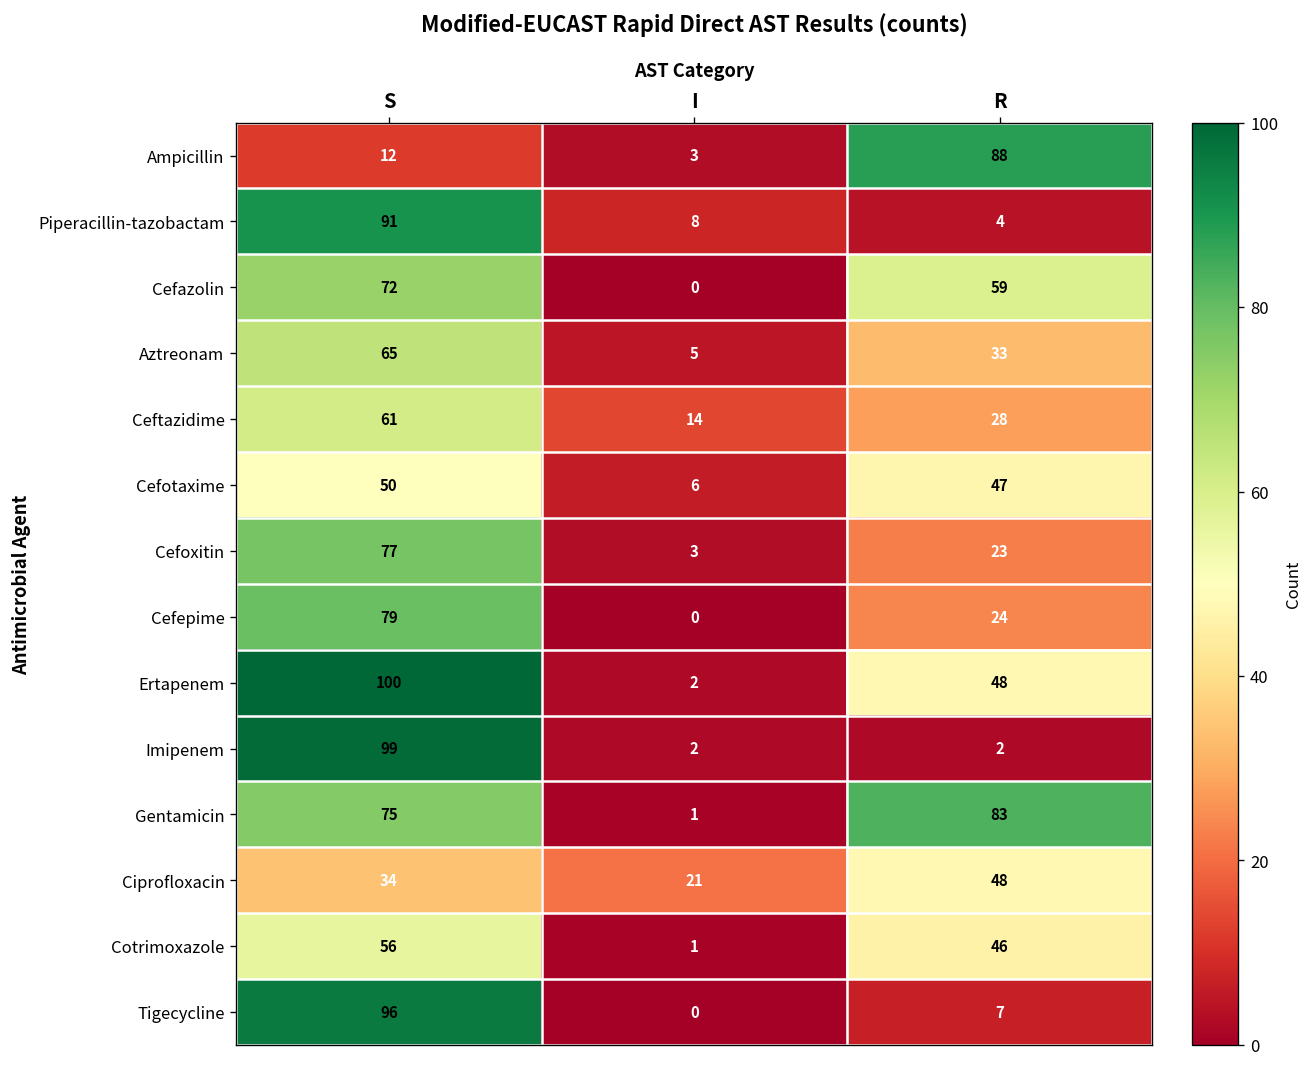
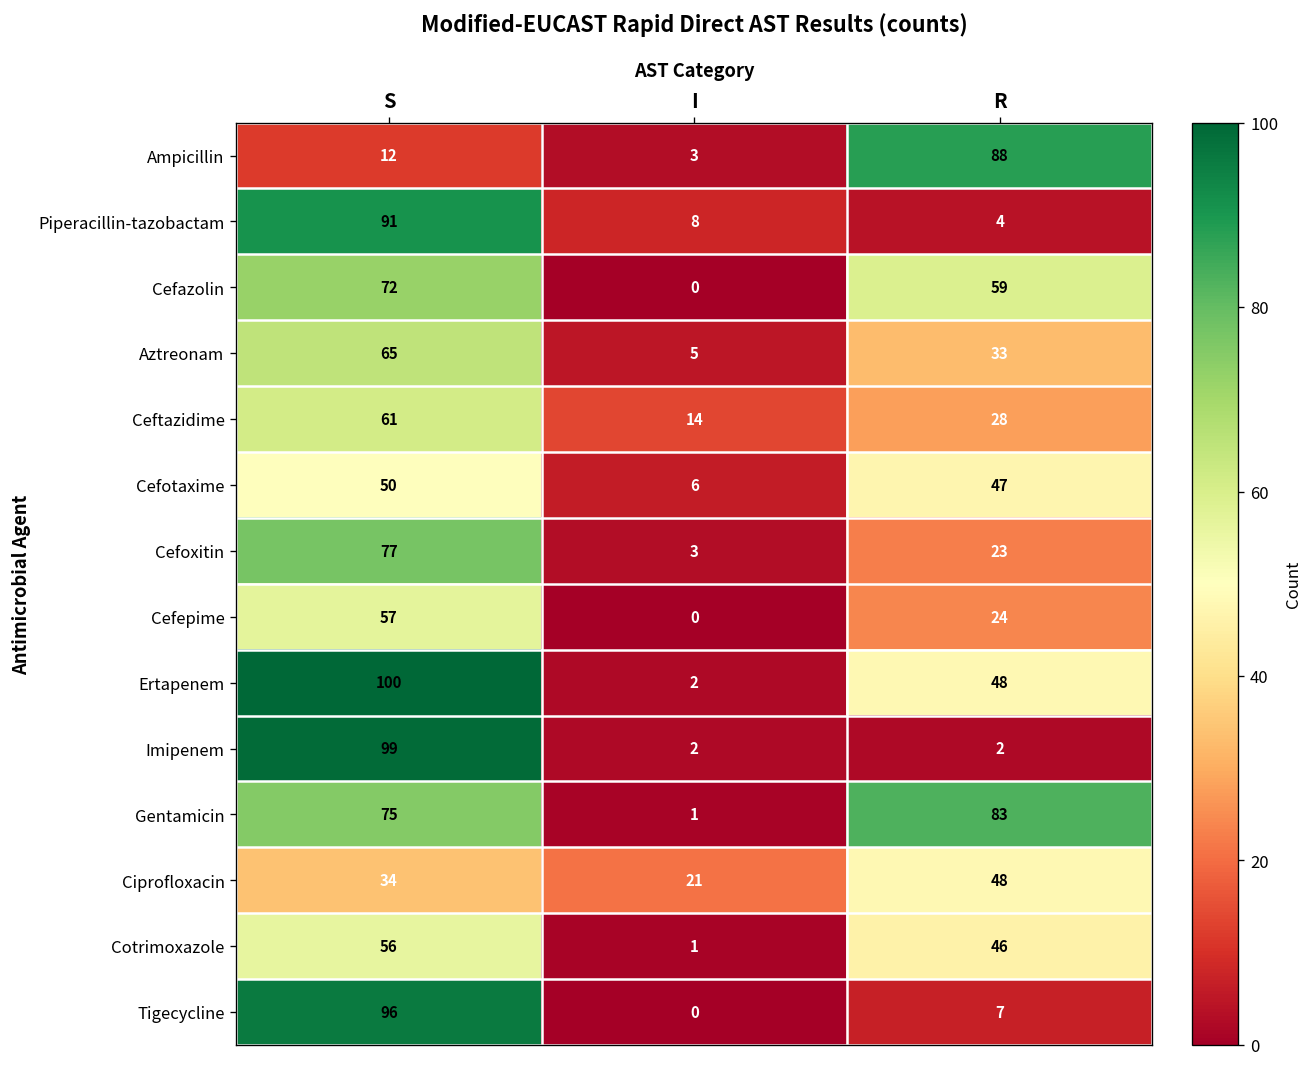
  {
    "Ampicillin": {
      "S": 12,
      "I": 3,
      "R": 88
    },
    "Piperacillin-tazobactam": {
      "S": 91,
      "I": 8,
      "R": 4
    },
    "Cefazolin": {
      "S": 72,
      "I": 0,
      "R": 59
    },
    "Aztreonam": {
      "S": 65,
      "I": 5,
      "R": 33
    },
    "Ceftazidime": {
      "S": 61,
      "I": 14,
      "R": 28
    },
    "Cefotaxime": {
      "S": 50,
      "I": 6,
      "R": 47
    },
    "Cefoxitin": {
      "S": 77,
      "I": 3,
      "R": 23
    },
    "Cefepime": {
-     "S": 79,
+     "S": 57,
      "I": 0,
      "R": 24
    },
    "Ertapenem": {
      "S": 100,
      "I": 2,
      "R": 48
    },
    "Imipenem": {
      "S": 99,
      "I": 2,
      "R": 2
    },
    "Gentamicin": {
      "S": 75,
      "I": 1,
      "R": 83
    },
    "Ciprofloxacin": {
      "S": 34,
      "I": 21,
      "R": 48
    },
    "Cotrimoxazole": {
      "S": 56,
      "I": 1,
      "R": 46
    },
    "Tigecycline": {
      "S": 96,
      "I": 0,
      "R": 7
    }
  }
